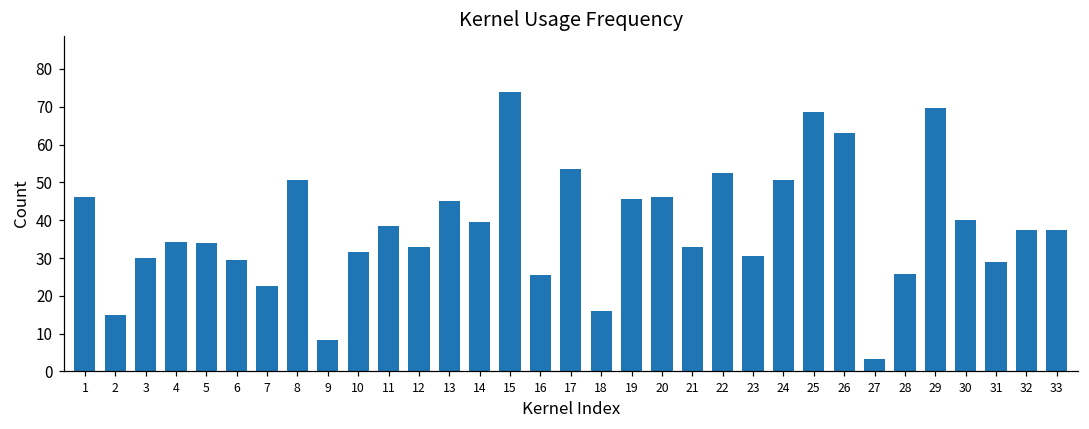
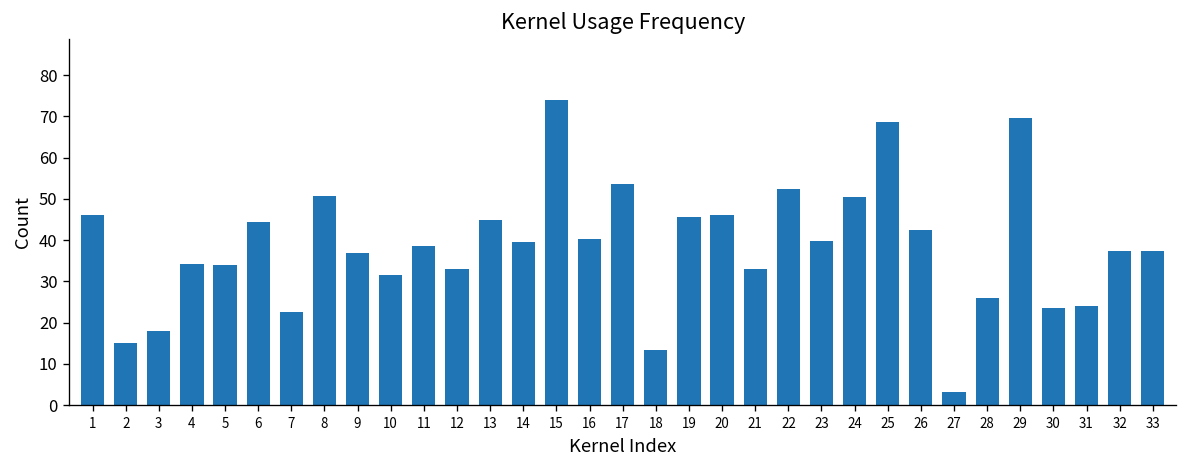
  {
    "1": 46,
    "2": 15,
-   "3": 30,
+   "3": 18,
    "4": 34,
    "5": 34,
-   "6": 29,
+   "6": 45,
    "7": 23,
    "8": 51,
-   "9": 8,
+   "9": 37,
    "10": 32,
    "11": 39,
    "12": 33,
    "13": 45,
    "14": 40,
    "15": 74,
-   "16": 26,
+   "16": 40,
    "17": 54,
-   "18": 16,
+   "18": 14,
    "19": 46,
    "20": 46,
    "21": 33,
    "22": 53,
-   "23": 31,
+   "23": 40,
    "24": 51,
    "25": 69,
-   "26": 63,
+   "26": 43,
    "27": 3,
    "28": 26,
    "29": 70,
-   "30": 40,
-   "31": 29,
+   "30": 24,
+   "31": 24,
    "32": 38,
    "33": 37
  }
